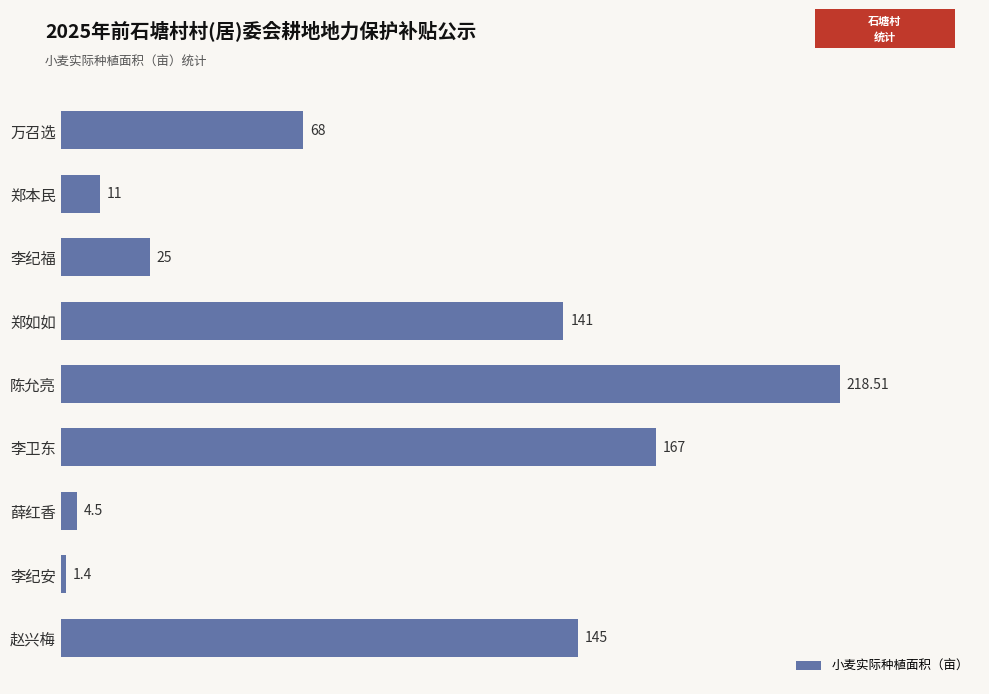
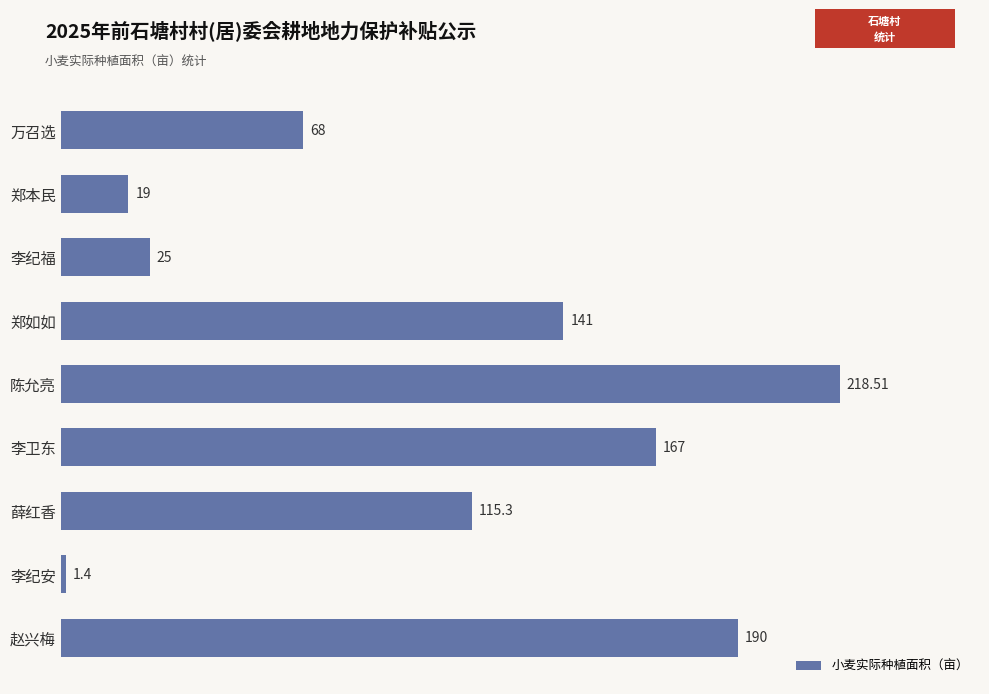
  {
    "万召选": 68,
-   "郑本民": 11,
+   "郑本民": 19,
    "李纪福": 25,
    "郑如如": 141,
    "陈允亮": 218.51,
    "李卫东": 167,
-   "薛红香": 4.5,
+   "薛红香": 115.3,
    "李纪安": 1.4,
-   "赵兴梅": 145
+   "赵兴梅": 190
  }
